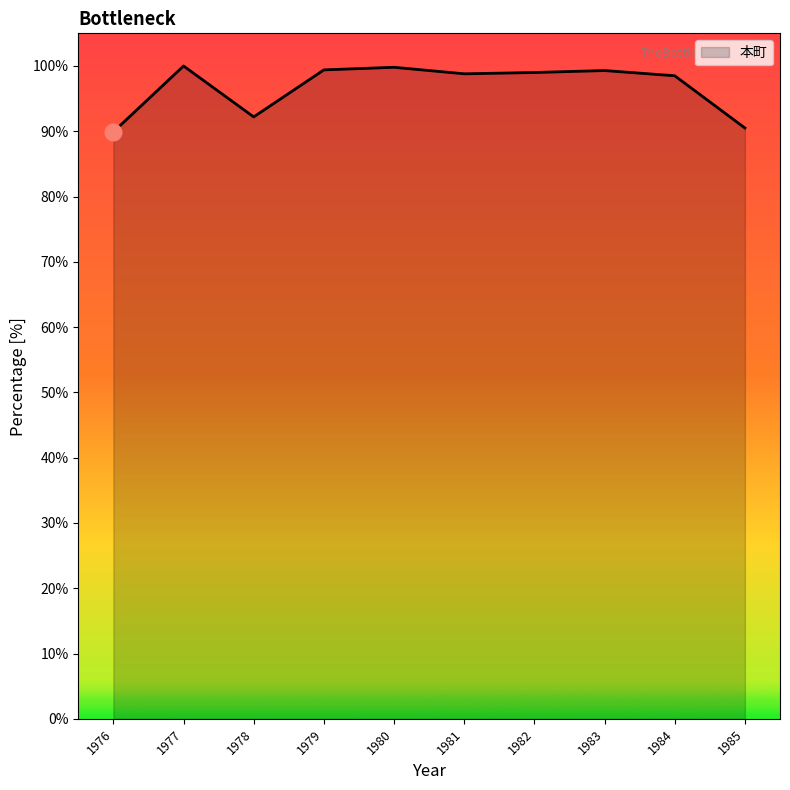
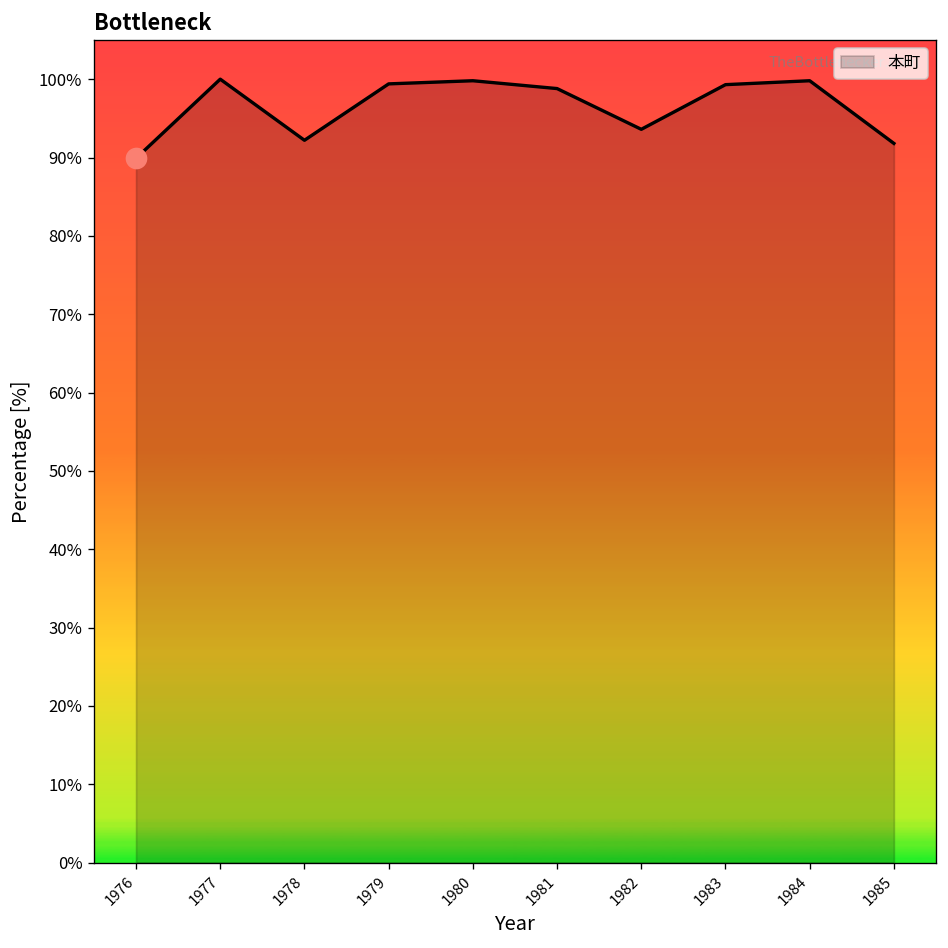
  {
    "本町": {
      "1977": "100%",
      "1978": "92%",
      "1979": "99%",
      "1980": "100%",
      "1981": "99%",
-     "1982": "99%",
+     "1982": "94%",
      "1983": "99%",
-     "1984": "99%",
-     "1985": "91%"
+     "1984": "100%",
+     "1985": "92%"
    }
  }
